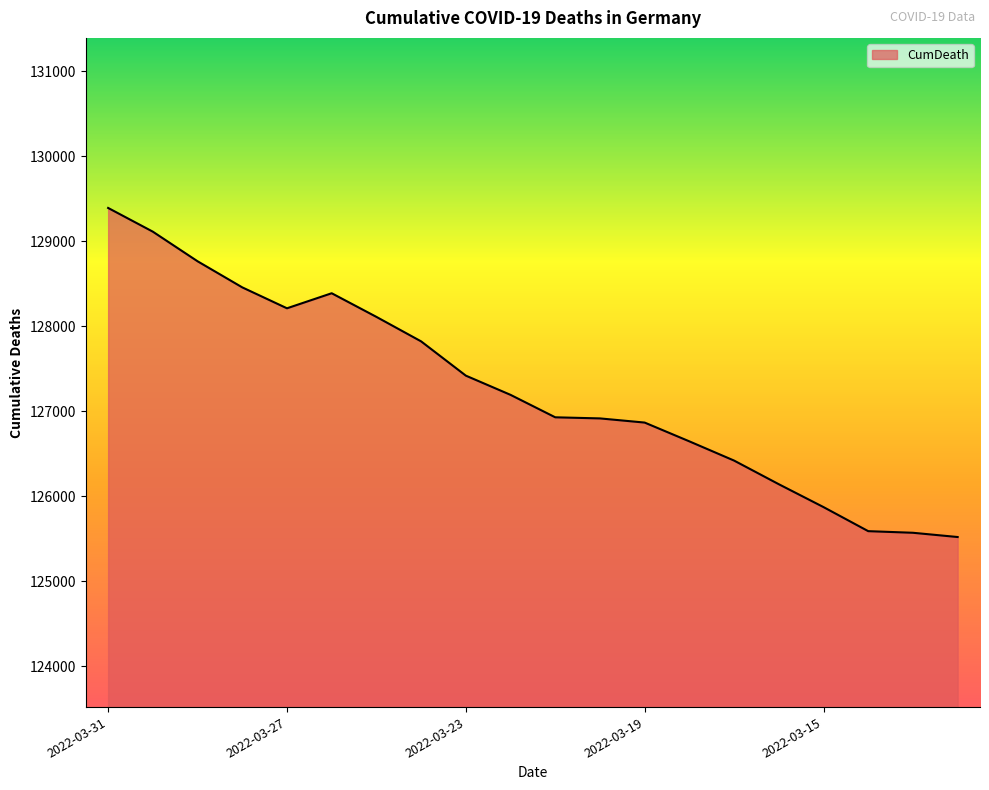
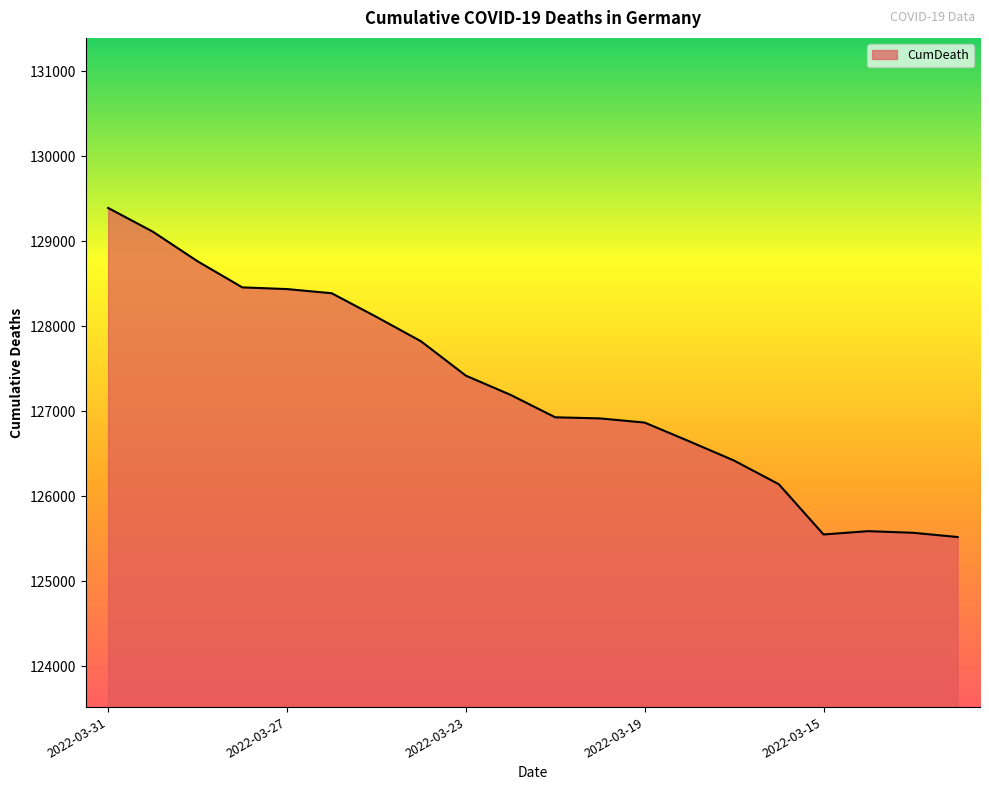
  {
    "2022-03-31": 129400,
-   "2022-03-27": 128200,
+   "2022-03-27": 128400,
    "2022-03-23": 127400,
    "2022-03-19": 126900,
-   "2022-03-15": 125900
+   "2022-03-15": 125600
  }
